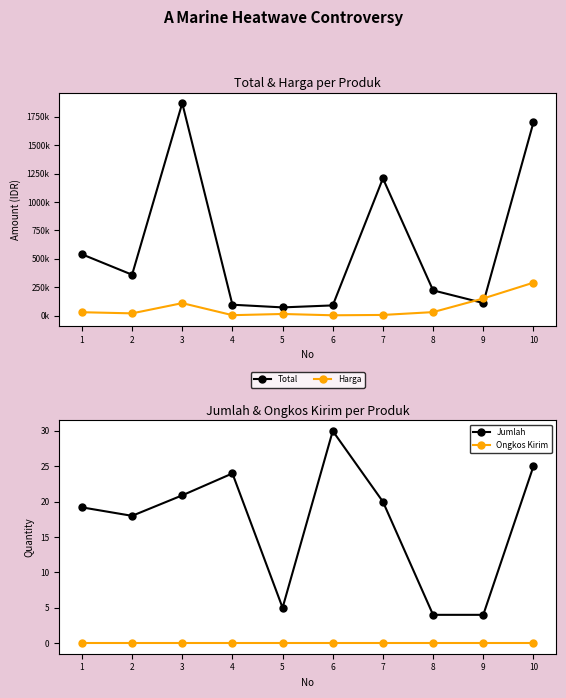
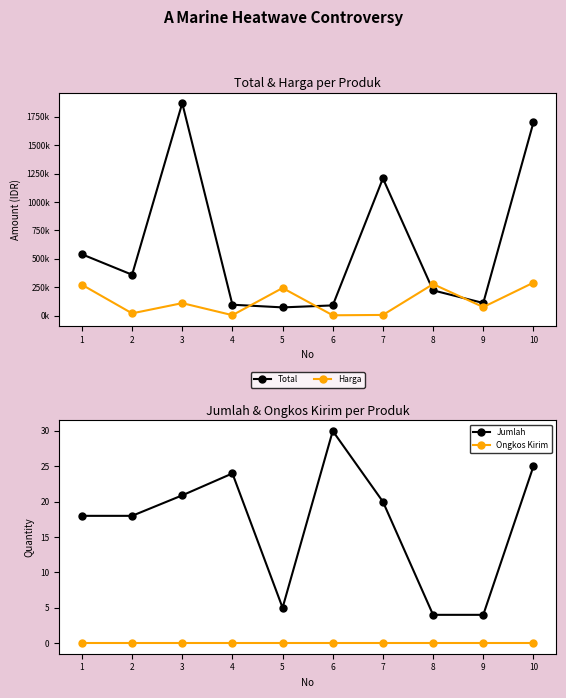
  {
    "Total & Harga per Produk": {
      "Total": {
        "1": 540000,
        "2": 360000,
        "3": 1870000,
        "4": 100000,
        "5": 70000,
        "6": 90000,
        "7": 1210000,
        "8": 220000,
        "9": 110000,
        "10": 1700000
      },
      "Harga": {
-       "1": 30000,
+       "1": 270000,
        "2": 20000,
        "3": 110000,
        "4": 0,
-       "5": 10000,
+       "5": 240000,
        "6": 0,
        "7": 10000,
-       "8": 30000,
-       "9": 150000,
+       "8": 280000,
+       "9": 80000,
        "10": 290000
      }
    },
    "Jumlah & Ongkos Kirim per Produk": {
      "Jumlah": {
-       "1": 19,
+       "1": 18,
        "2": 18,
        "3": 21,
        "4": 24,
        "5": 5,
        "6": 30,
        "7": 20,
        "8": 4,
        "9": 4,
        "10": 25
      },
      "Ongkos Kirim": {
        "1": 0,
        "2": 0,
        "3": 0,
        "4": 0,
        "5": 0,
        "6": 0,
        "7": 0,
        "8": 0,
        "9": 0,
        "10": 0
      }
    }
  }
